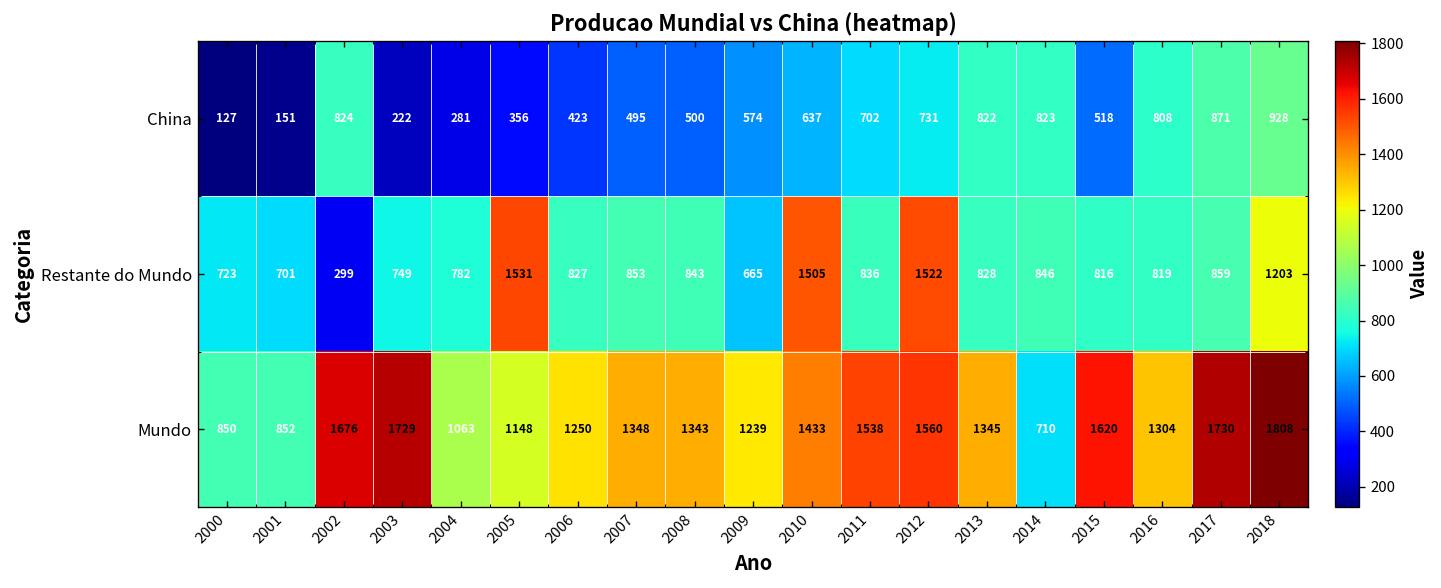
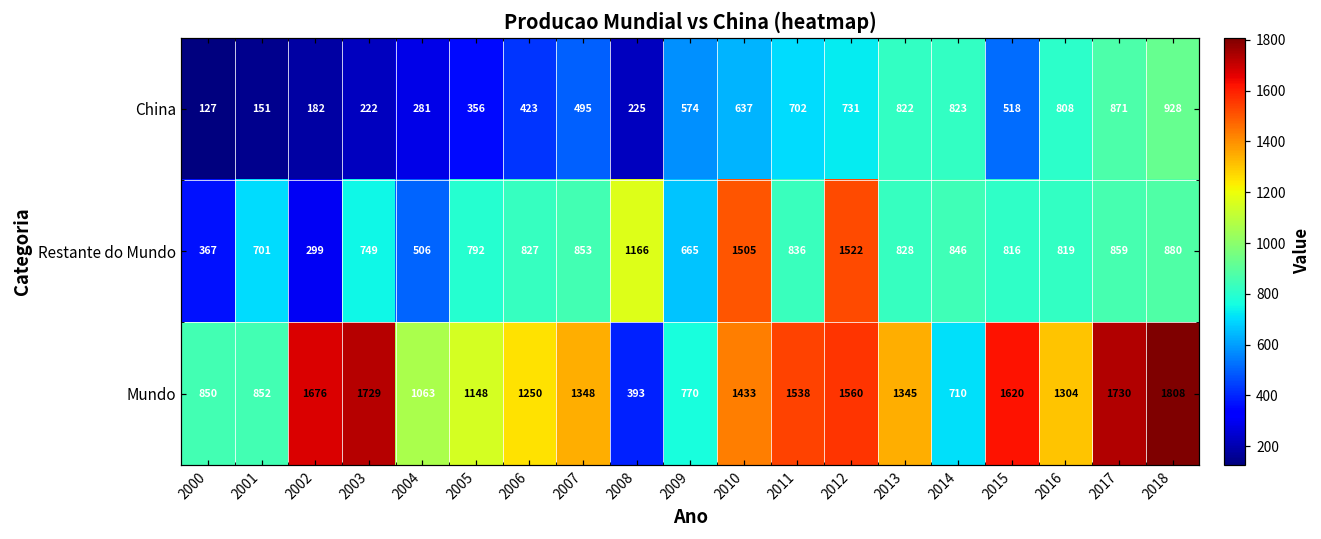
  {
    "China": {
      "2000": 127,
      "2001": 151,
-     "2002": 824,
+     "2002": 182,
      "2003": 222,
      "2004": 281,
      "2005": 356,
      "2006": 423,
      "2007": 495,
-     "2008": 500,
+     "2008": 225,
      "2009": 574,
      "2010": 637,
      "2011": 702,
      "2012": 731,
      "2013": 822,
      "2014": 823,
      "2015": 518,
      "2016": 808,
      "2017": 871,
      "2018": 928
    },
    "Restante do Mundo": {
-     "2000": 723,
+     "2000": 367,
      "2001": 701,
      "2002": 299,
      "2003": 749,
-     "2004": 782,
-     "2005": 1531,
+     "2004": 506,
+     "2005": 792,
      "2006": 827,
      "2007": 853,
-     "2008": 843,
+     "2008": 1166,
      "2009": 665,
      "2010": 1505,
      "2011": 836,
      "2012": 1522,
      "2013": 828,
      "2014": 846,
      "2015": 816,
      "2016": 819,
      "2017": 859,
-     "2018": 1203
+     "2018": 880
    },
    "Mundo": {
      "2000": 850,
      "2001": 852,
      "2002": 1676,
      "2003": 1729,
      "2004": 1063,
      "2005": 1148,
      "2006": 1250,
      "2007": 1348,
-     "2008": 1343,
-     "2009": 1239,
+     "2008": 393,
+     "2009": 770,
      "2010": 1433,
      "2011": 1538,
      "2012": 1560,
      "2013": 1345,
      "2014": 710,
      "2015": 1620,
      "2016": 1304,
      "2017": 1730,
      "2018": 1808
    }
  }
